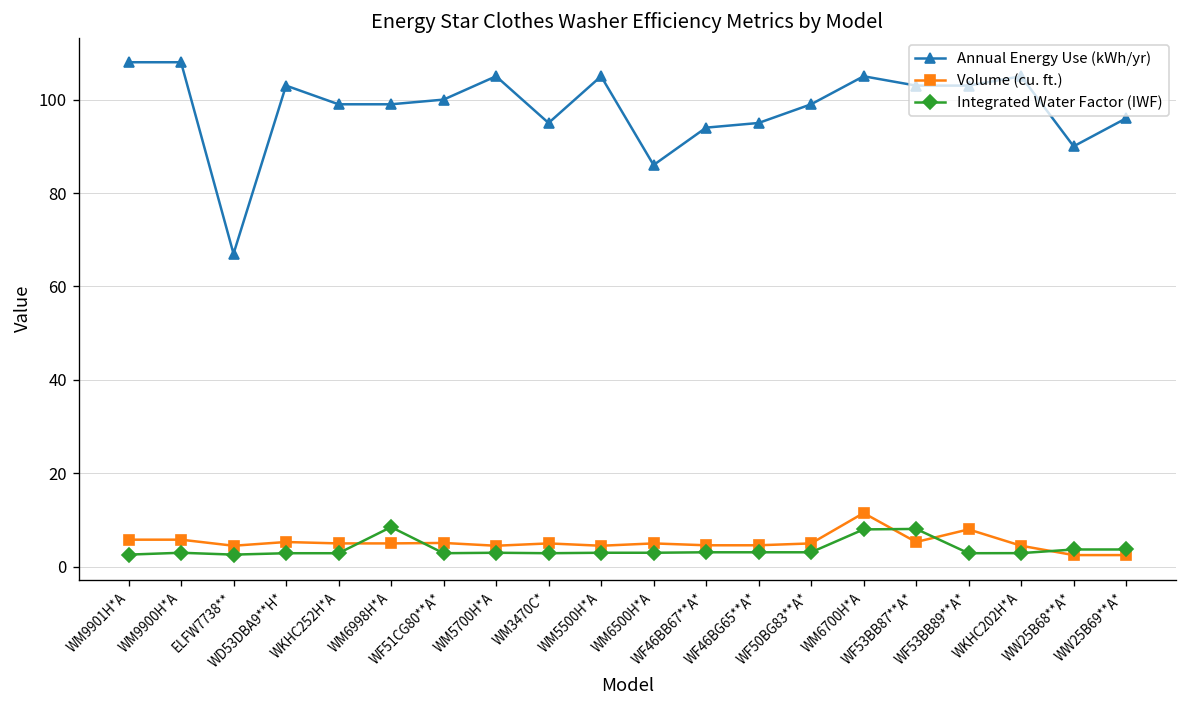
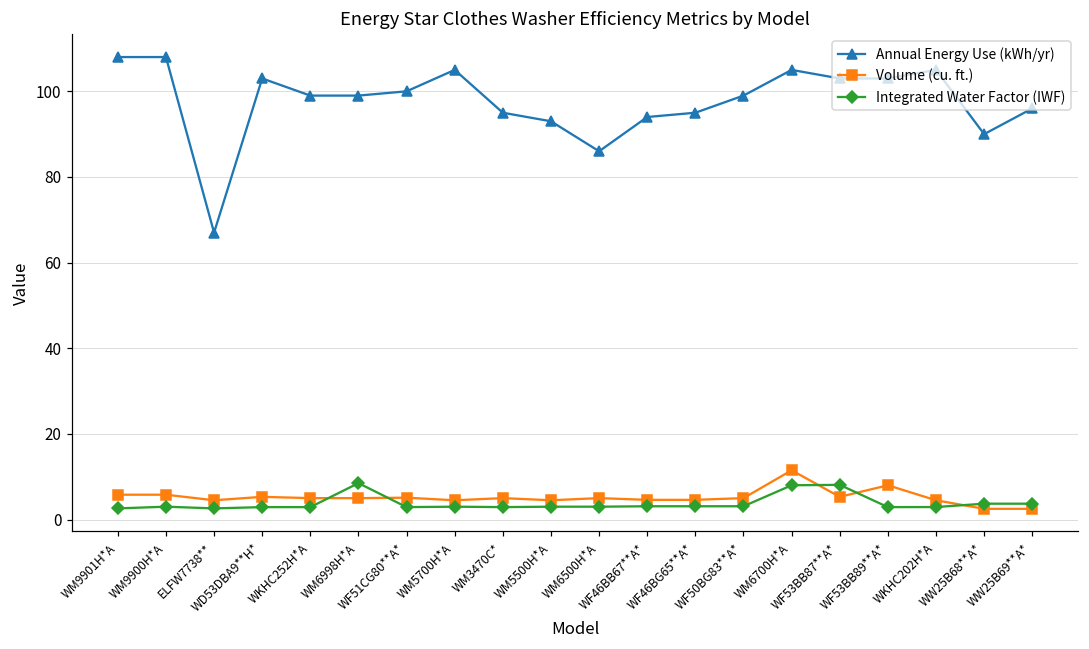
  {
    "Annual Energy Use (kWh/yr)": {
      "WM9901H*A": 108,
      "WM9900H*A": 108,
      "ELFW7738**": 67,
      "WD53DBA9**H*": 103,
      "WKHC252H*A": 99,
      "WM6998H*A": 99,
      "WF51CG80**A*": 100,
      "WM5700H*A": 105,
      "WM3470C*": 95,
-     "WM5500H*A": 105,
+     "WM5500H*A": 93,
      "WM6500H*A": 86,
      "WF46BB67**A*": 94,
      "WF46BG65**A*": 95,
      "WF50BG83**A*": 99,
      "WM6700H*A": 105,
      "WW25B68**A*": 90
    },
    "Volume (cu. ft.)": {
      "WM9901H*A": 6,
      "WM9900H*A": 6,
      "ELFW7738**": 5,
      "WD53DBA9**H*": 5,
      "WKHC252H*A": 5,
      "WM6998H*A": 5,
      "WF51CG80**A*": 5,
      "WM5700H*A": 5,
      "WM3470C*": 5,
      "WM5500H*A": 5,
      "WM6500H*A": 5,
      "WF46BB67**A*": 5,
      "WF46BG65**A*": 5,
      "WF50BG83**A*": 5,
      "WM6700H*A": 12,
      "WF53BB87**A*": 5,
      "WF53BB89**A*": 8,
      "WKHC202H*A": 5,
      "WW25B68**A*": 3,
      "WW25B69**A*": 3
    },
    "Integrated Water Factor (IWF)": {
      "WM9901H*A": 3,
      "WM9900H*A": 3,
      "ELFW7738**": 3,
      "WD53DBA9**H*": 3,
      "WKHC252H*A": 3,
      "WM6998H*A": 9,
      "WF51CG80**A*": 3,
      "WM5700H*A": 3,
      "WM3470C*": 3,
      "WM5500H*A": 3,
      "WM6500H*A": 3,
      "WF46BB67**A*": 3,
      "WF46BG65**A*": 3,
      "WF50BG83**A*": 3,
      "WM6700H*A": 8,
      "WF53BB87**A*": 8,
      "WF53BB89**A*": 3,
      "WKHC202H*A": 3,
      "WW25B68**A*": 4,
      "WW25B69**A*": 4
    }
  }
